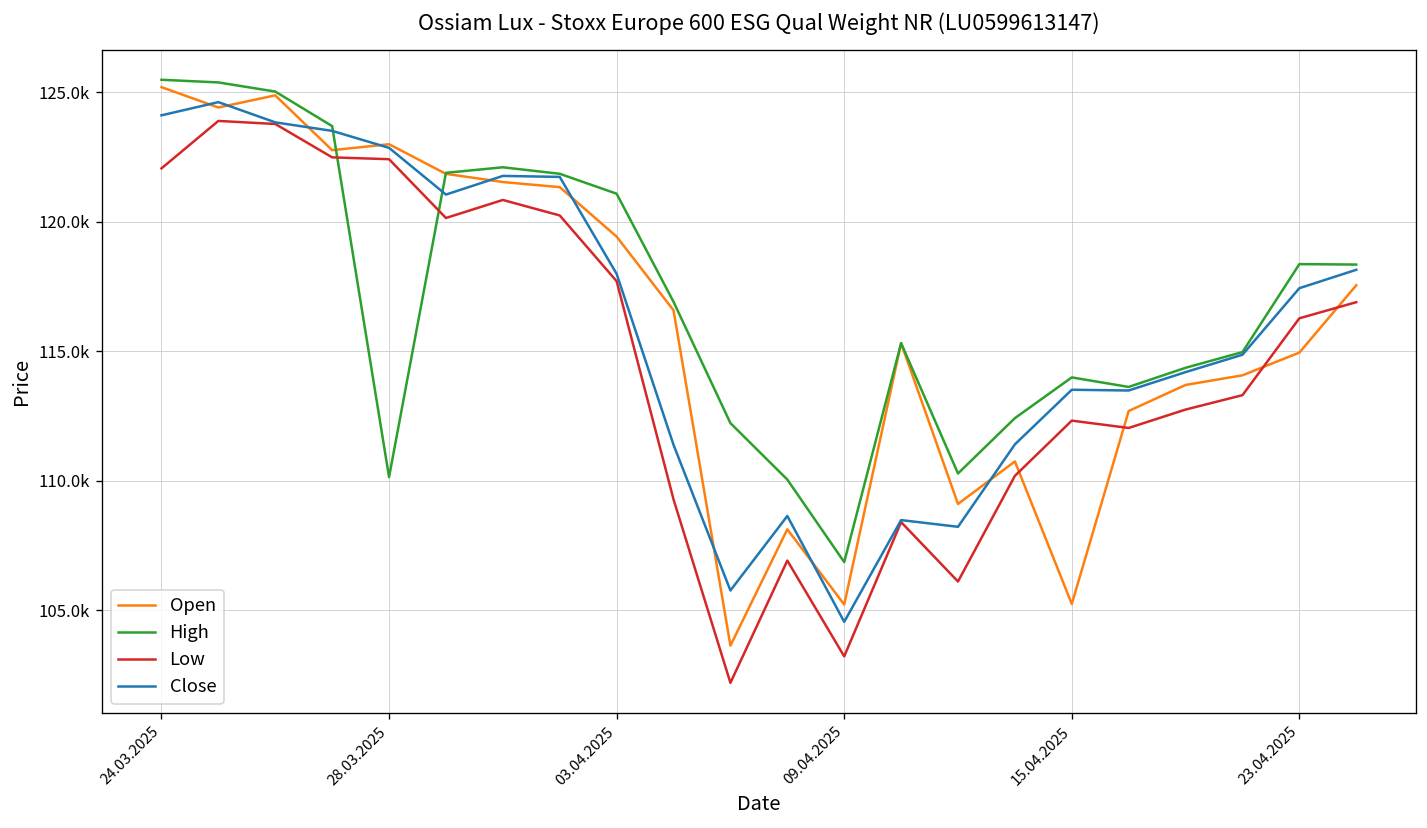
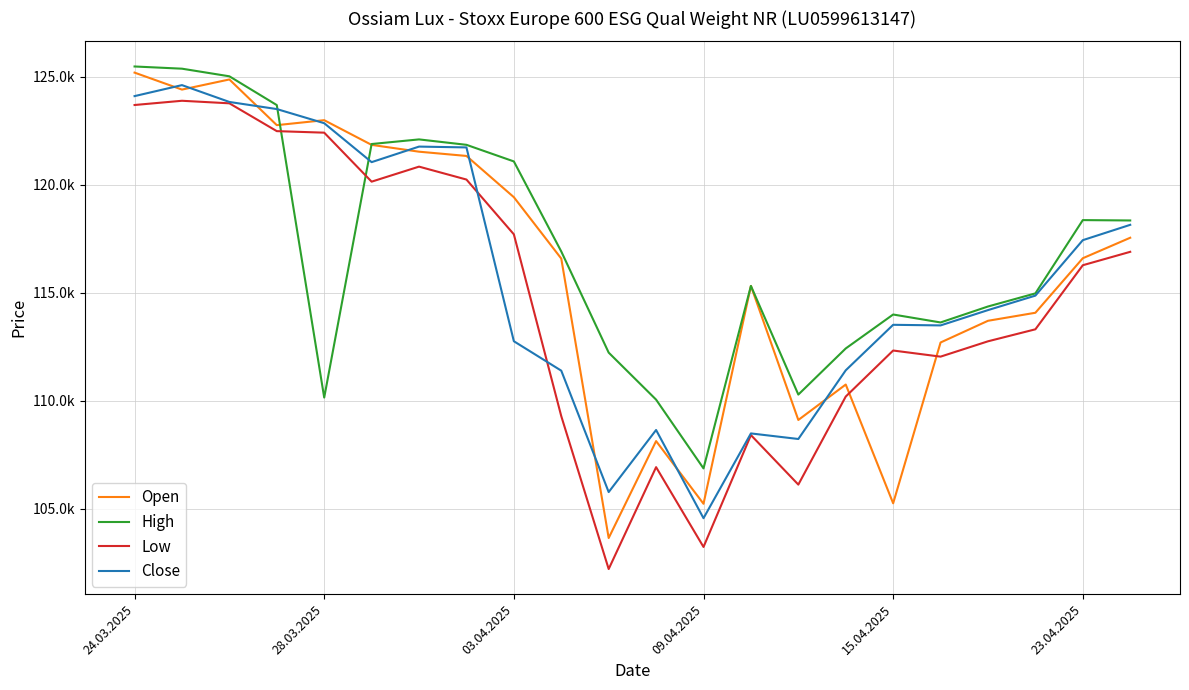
  {
    "Open": {
      "24.03.2025": 125200,
      "28.03.2025": 123000,
      "03.04.2025": 119400,
      "09.04.2025": 105200,
      "15.04.2025": 105200,
-     "23.04.2025": 114900
+     "23.04.2025": 116600
    },
    "High": {
      "24.03.2025": 125500,
      "28.03.2025": 110100,
      "03.04.2025": 121100,
      "09.04.2025": 106900,
      "15.04.2025": 114000,
      "23.04.2025": 118400
    },
    "Low": {
-     "24.03.2025": 122100,
+     "24.03.2025": 123700,
      "28.03.2025": 122400,
      "03.04.2025": 117700,
      "09.04.2025": 103200,
      "15.04.2025": 112300,
      "23.04.2025": 116300
    },
    "Close": {
      "24.03.2025": 124100,
      "28.03.2025": 122900,
-     "03.04.2025": 118000,
+     "03.04.2025": 112800,
      "09.04.2025": 104600,
      "15.04.2025": 113500,
      "23.04.2025": 117400
    }
  }
